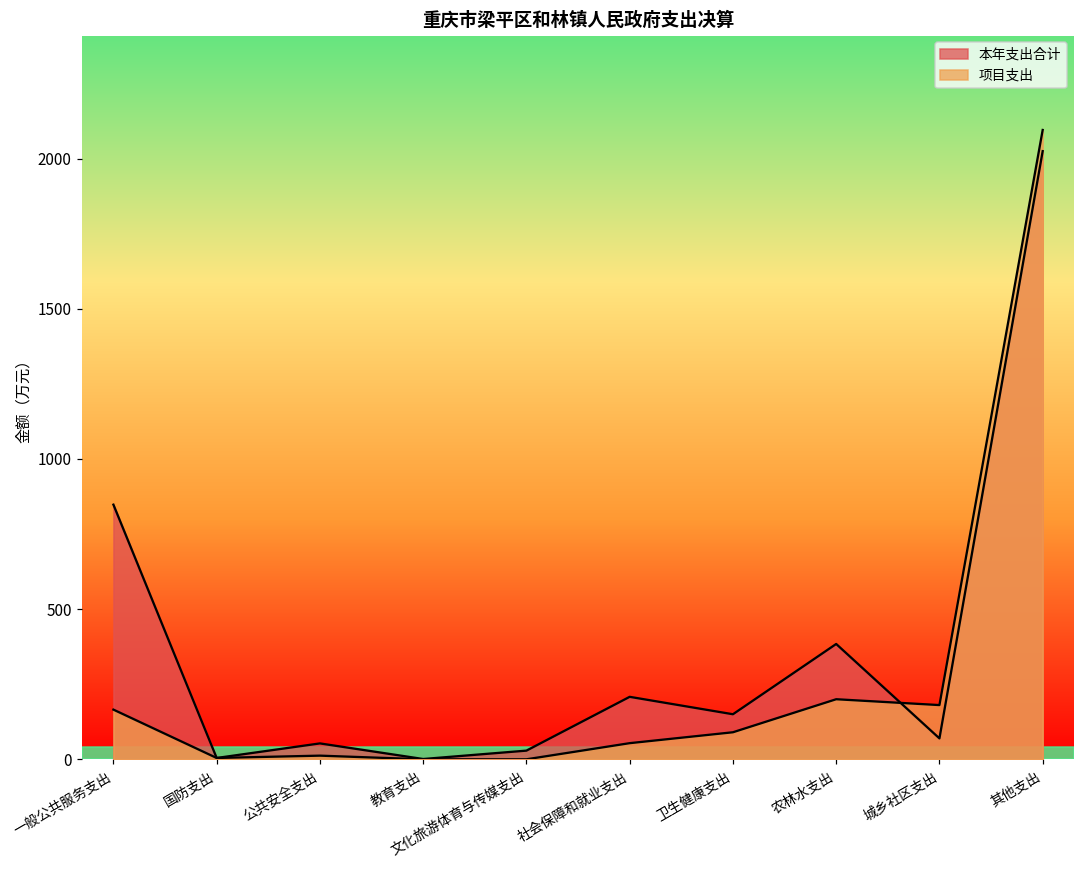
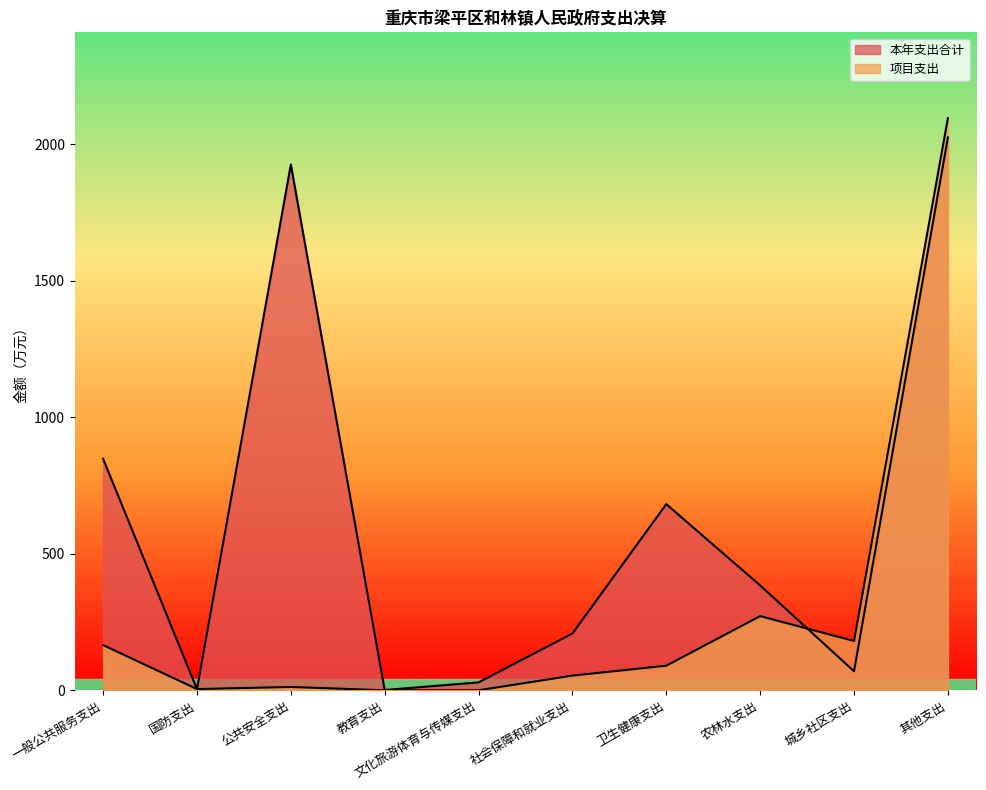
  {
    "本年支出合计": {
      "一般公共服务支出": 850,
-     "公共安全支出": 50,
+     "公共安全支出": 1930,
      "社会保障和就业支出": 210,
-     "卫生健康支出": 150,
+     "卫生健康支出": 680,
      "农林水支出": 380,
      "城乡社区支出": 70,
      "其他支出": 2030
    },
    "项目支出": {
      "一般公共服务支出": 170,
      "社会保障和就业支出": 50,
      "卫生健康支出": 90,
-     "农林水支出": 200,
+     "农林水支出": 270,
      "城乡社区支出": 180,
      "其他支出": 2100
    }
  }
